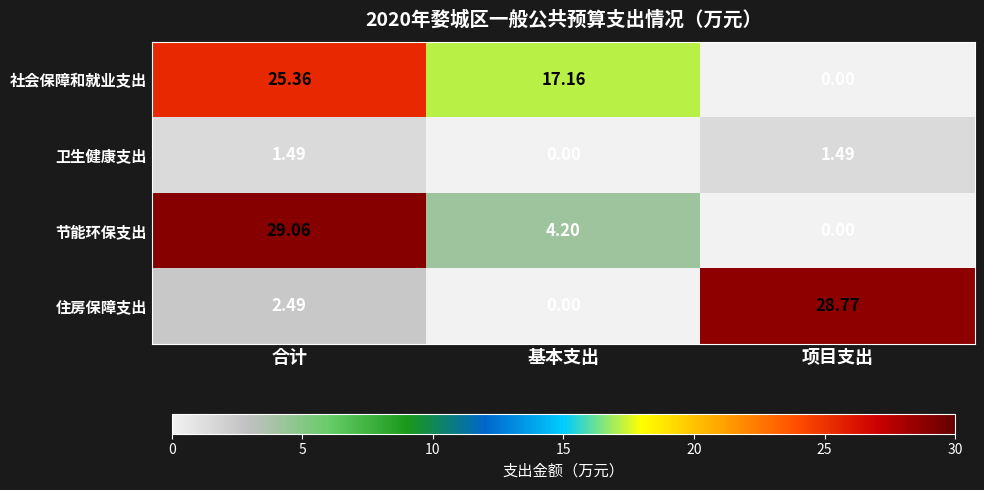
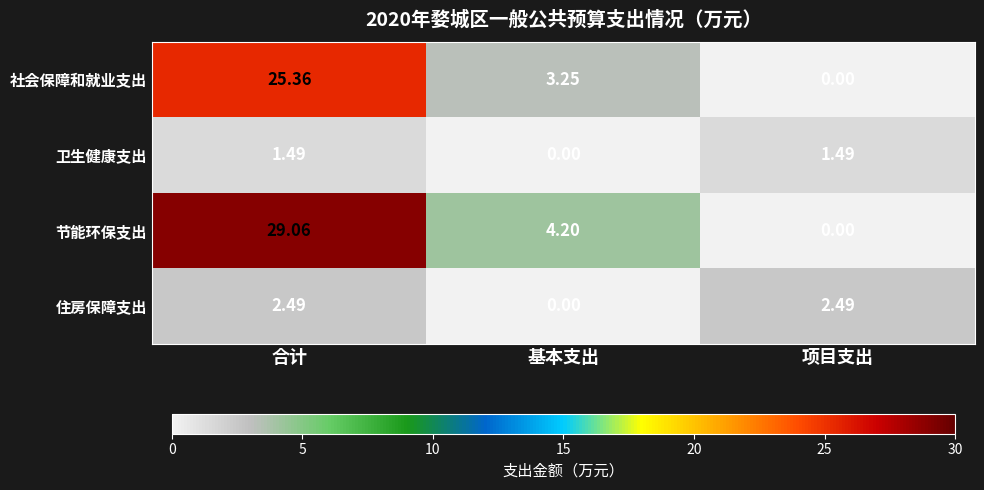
  {
    "社会保障和就业支出": {
      "合计": 25.36,
-     "基本支出": 17.16
+     "基本支出": 3.25
    },
    "节能环保支出": {
      "合计": 29.06,
      "基本支出": 4.20
    },
    "住房保障支出": {
      "合计": 2.49,
-     "项目支出": 28.77
+     "项目支出": 2.49
    }
  }
